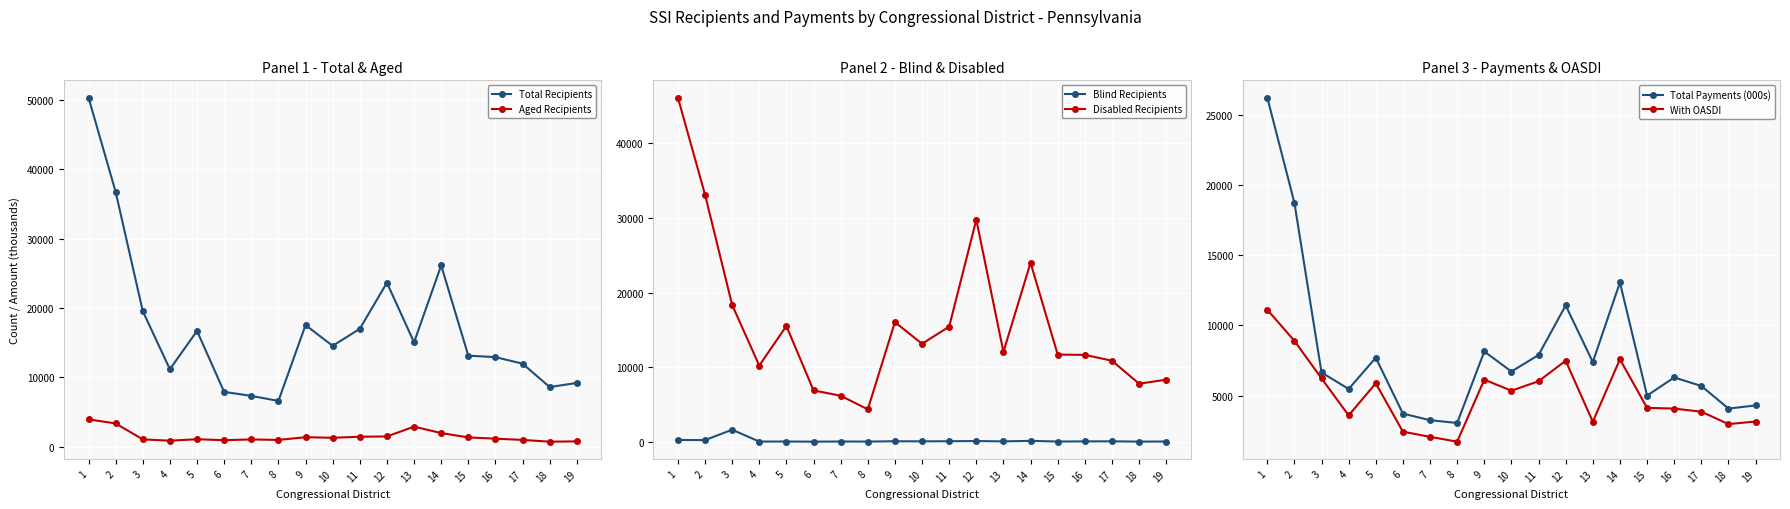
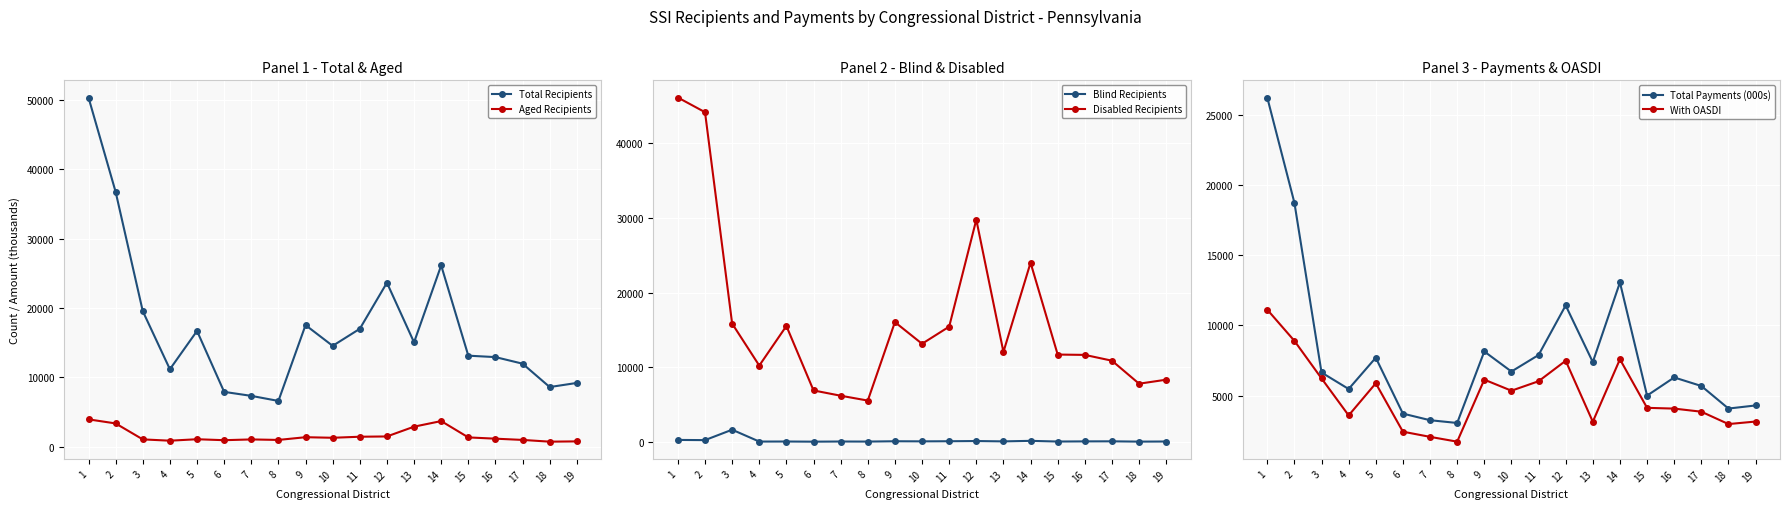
  {
    "Panel 1 - Total & Aged": {
      "Total Recipients": {
        "1": 50000,
        "2": 37000,
        "3": 20000,
        "4": 11000,
        "5": 17000,
        "6": 8000,
        "7": 7000,
        "8": 7000,
        "9": 18000,
        "10": 15000,
        "11": 17000,
        "12": 24000,
        "13": 15000,
        "14": 26000,
        "15": 13000,
        "16": 13000,
        "17": 12000,
        "18": 9000,
        "19": 9000
      },
      "Aged Recipients": {
        "1": 4000,
        "2": 3000,
        "3": 1000,
        "4": 1000,
        "5": 1000,
        "6": 1000,
        "7": 1000,
        "8": 1000,
        "9": 1000,
        "10": 1000,
        "11": 1000,
        "12": 1000,
        "13": 3000,
-       "14": 2000,
+       "14": 4000,
        "15": 1000,
        "16": 1000,
        "17": 1000,
        "18": 1000,
        "19": 1000
      }
    },
    "Panel 2 - Blind & Disabled": {
      "Blind Recipients": {
        "1": 0,
        "2": 0,
        "3": 2000,
        "4": 0,
        "5": 0,
        "6": 0,
        "7": 0,
        "8": 0,
        "9": 0,
        "10": 0,
        "11": 0,
        "12": 0,
        "13": 0,
        "14": 0,
        "15": 0,
        "16": 0,
        "17": 0,
        "18": 0,
        "19": 0
      },
      "Disabled Recipients": {
        "1": 46000,
-       "2": 33000,
-       "3": 18000,
+       "2": 44000,
+       "3": 16000,
        "4": 10000,
        "5": 16000,
        "6": 7000,
        "7": 6000,
-       "8": 4000,
+       "8": 6000,
        "9": 16000,
        "10": 13000,
        "11": 15000,
        "12": 30000,
        "13": 12000,
        "14": 24000,
        "15": 12000,
        "16": 12000,
        "17": 11000,
        "18": 8000,
        "19": 8000
      }
    },
    "Panel 3 - Payments & OASDI": {
      "Total Payments (000s)": {
        "1": 26200,
        "2": 18700,
        "3": 6600,
        "4": 5500,
        "5": 7700,
        "6": 3700,
        "7": 3200,
        "8": 3000,
        "9": 8100,
        "10": 6700,
        "11": 7900,
        "12": 11400,
        "13": 7400,
        "14": 13100,
        "15": 5000,
        "16": 6300,
        "17": 5700,
        "18": 4100,
        "19": 4300
      },
      "With OASDI": {
        "1": 11100,
        "2": 8900,
        "3": 6200,
        "4": 3600,
        "5": 5900,
        "6": 2400,
        "7": 2100,
        "8": 1700,
        "9": 6100,
        "10": 5300,
        "11": 6000,
        "12": 7500,
        "13": 3100,
        "14": 7600,
        "15": 4100,
        "16": 4100,
        "17": 3800,
        "18": 3000,
        "19": 3100
      }
    }
  }
